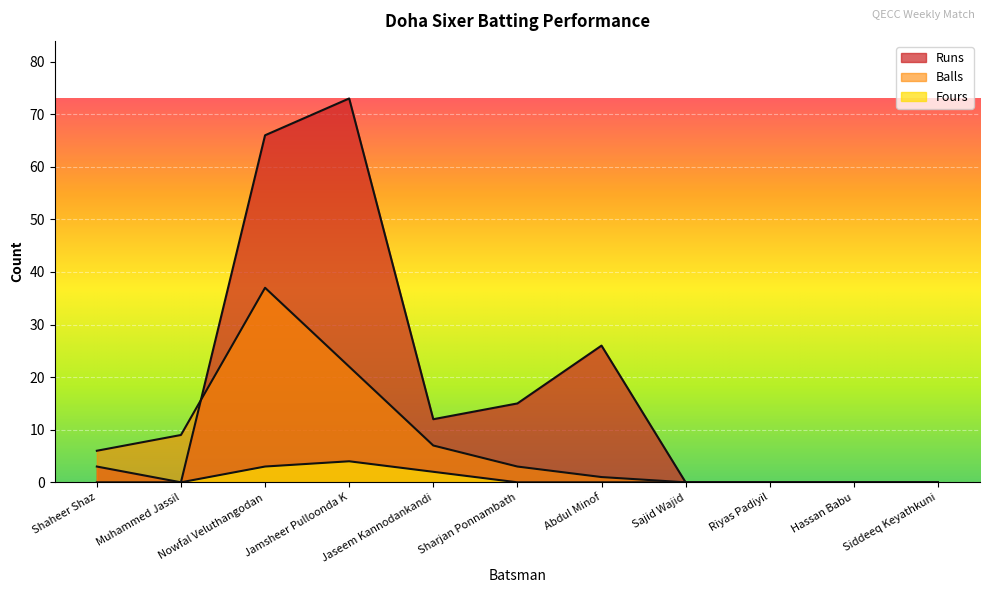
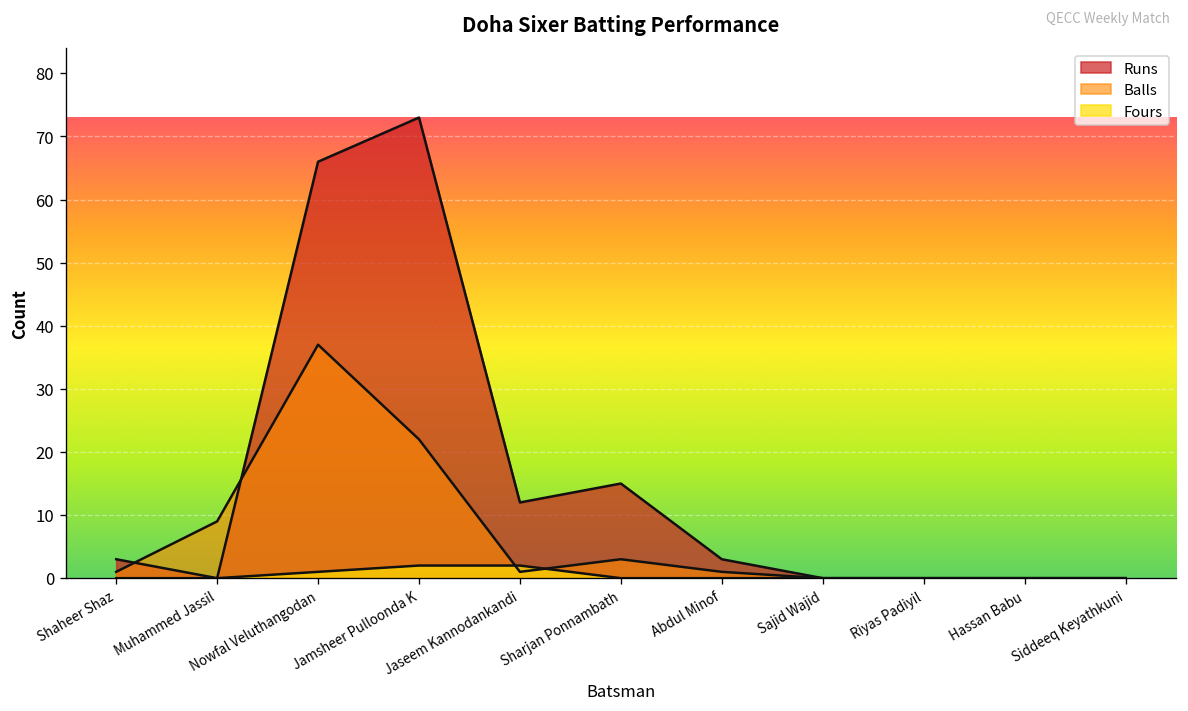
  {
    "Runs": {
      "Shaheer Shaz": 3,
      "Nowfal Veluthangodan": 66,
      "Jamsheer Pulloonda K": 73,
      "Jaseem Kannodankandi": 12,
      "Sharjan Ponnambath": 15,
-     "Abdul Minof": 26
+     "Abdul Minof": 3
    },
    "Balls": {
-     "Shaheer Shaz": 6,
+     "Shaheer Shaz": 1,
      "Muhammed Jassil": 9,
      "Nowfal Veluthangodan": 37,
      "Jamsheer Pulloonda K": 22,
-     "Jaseem Kannodankandi": 7,
+     "Jaseem Kannodankandi": 1,
      "Sharjan Ponnambath": 3,
      "Abdul Minof": 1
    },
    "Fours": {
      "Shaheer Shaz": 0,
-     "Nowfal Veluthangodan": 3,
-     "Jamsheer Pulloonda K": 4,
+     "Nowfal Veluthangodan": 1,
+     "Jamsheer Pulloonda K": 2,
      "Jaseem Kannodankandi": 2,
      "Sharjan Ponnambath": 0,
      "Abdul Minof": 0
    }
  }
